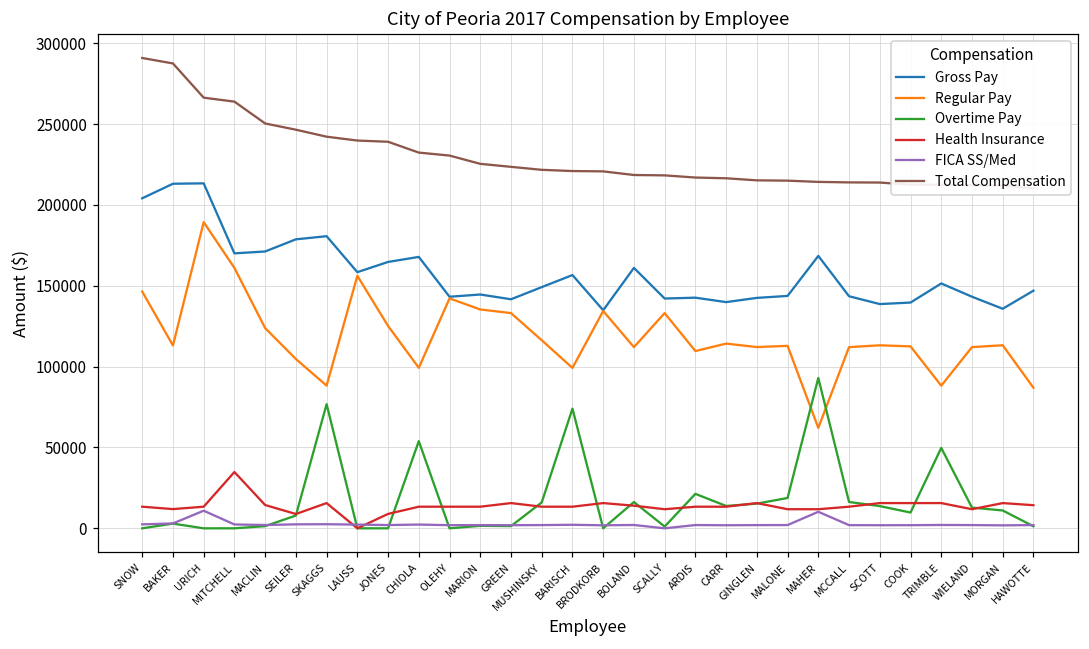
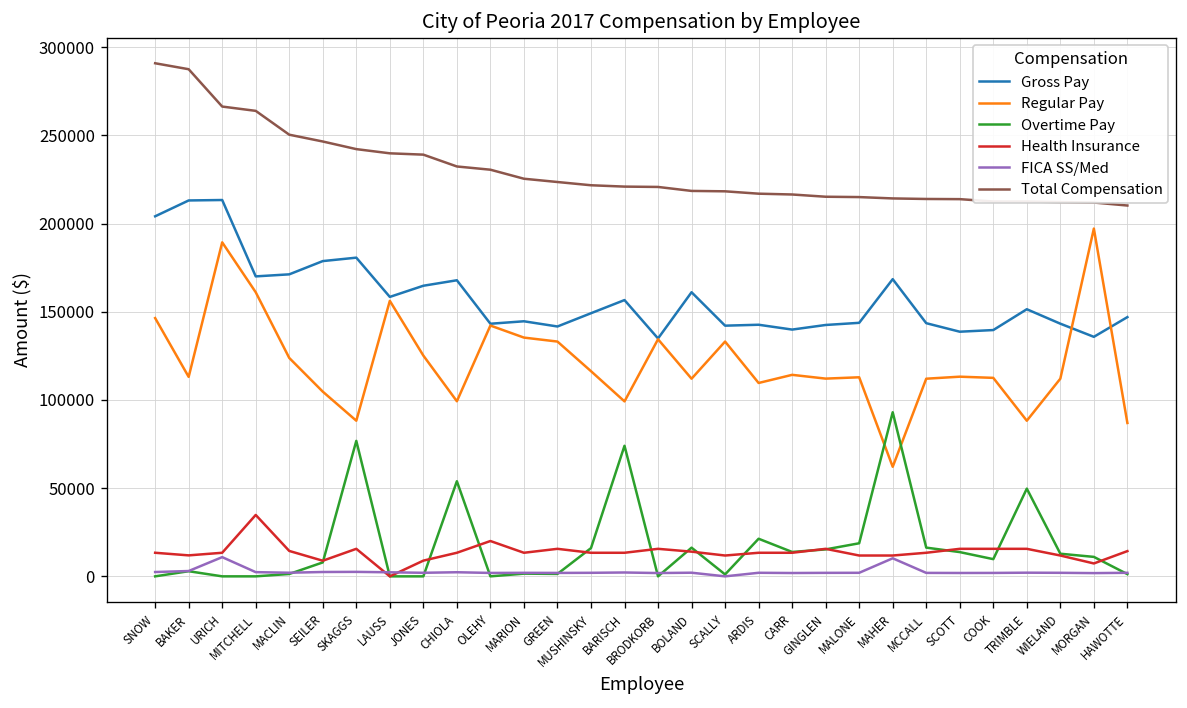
  {
    "Gross Pay": {
      "SNOW": 204000,
      "BAKER": 213000,
      "URICH": 213000,
      "MITCHELL": 170000,
      "MACLIN": 171000,
      "SEILER": 179000,
      "SKAGGS": 181000,
      "LAUSS": 158000,
      "JONES": 165000,
      "CHIOLA": 168000,
      "MARION": 145000,
      "GREEN": 142000,
      "MUSHINSKY": 149000,
      "BARISCH": 157000,
      "BOLAND": 161000,
      "SCALLY": 142000,
      "ARDIS": 143000,
      "CARR": 140000,
      "GINGLEN": 143000,
      "MALONE": 144000,
      "MAHER": 168000,
      "MCCALL": 144000,
      "SCOTT": 139000,
      "COOK": 140000,
      "TRIMBLE": 151000,
      "WIELAND": 143000,
      "MORGAN": 136000,
      "HAWOTTE": 147000
    },
    "Regular Pay": {
      "SNOW": 146000,
      "BAKER": 113000,
      "URICH": 189000,
      "MITCHELL": 161000,
      "MACLIN": 124000,
      "SEILER": 105000,
      "SKAGGS": 88000,
      "LAUSS": 156000,
      "JONES": 125000,
      "CHIOLA": 99000,
      "MARION": 135000,
      "GREEN": 133000,
      "MUSHINSKY": 116000,
      "BARISCH": 99000,
      "BOLAND": 112000,
      "SCALLY": 133000,
      "ARDIS": 110000,
      "CARR": 114000,
      "GINGLEN": 112000,
      "MALONE": 113000,
      "MAHER": 62000,
      "MCCALL": 112000,
      "SCOTT": 113000,
      "COOK": 113000,
      "TRIMBLE": 88000,
      "WIELAND": 112000,
-     "MORGAN": 113000,
+     "MORGAN": 197000,
      "HAWOTTE": 87000
    },
    "Overtime Pay": {
      "SNOW": 0,
      "URICH": 0,
      "MITCHELL": 0,
      "SKAGGS": 77000,
      "JONES": 0,
      "CHIOLA": 54000,
      "OLEHY": 0,
      "MUSHINSKY": 16000,
      "BARISCH": 74000,
      "BRODKORB": 0,
      "BOLAND": 16000,
      "ARDIS": 21000,
      "MALONE": 19000,
      "MAHER": 93000,
      "MCCALL": 16000,
      "SCOTT": 14000,
      "COOK": 10000,
      "TRIMBLE": 50000,
      "MORGAN": 11000
    },
    "Health Insurance": {
      "SNOW": 13000,
      "BAKER": 12000,
      "URICH": 13000,
      "MITCHELL": 35000,
      "MACLIN": 14000,
      "SKAGGS": 16000,
      "JONES": 9000,
      "CHIOLA": 13000,
-     "OLEHY": 13000,
+     "OLEHY": 20000,
      "MARION": 13000,
      "GREEN": 16000,
      "MUSHINSKY": 13000,
      "BARISCH": 13000,
      "BRODKORB": 16000,
      "BOLAND": 14000,
      "SCALLY": 12000,
      "ARDIS": 13000,
      "MALONE": 12000,
      "MCCALL": 13000,
      "SCOTT": 16000,
      "COOK": 16000,
      "TRIMBLE": 16000,
-     "MORGAN": 16000,
+     "MORGAN": 7000,
      "HAWOTTE": 14000
    },
    "FICA SS/Med": {
      "SNOW": 2000,
      "URICH": 11000,
      "MITCHELL": 2000,
      "SEILER": 2000,
      "SKAGGS": 3000,
      "LAUSS": 2000,
      "JONES": 2000,
      "CHIOLA": 2000,
      "OLEHY": 2000,
      "MUSHINSKY": 2000,
      "BARISCH": 2000,
      "BRODKORB": 2000,
      "BOLAND": 2000,
      "ARDIS": 2000,
      "CARR": 2000,
      "GINGLEN": 2000,
      "MALONE": 2000,
      "MCCALL": 2000,
      "SCOTT": 2000,
      "COOK": 2000,
      "TRIMBLE": 2000,
      "WIELAND": 2000,
      "MORGAN": 2000
    },
    "Total Compensation": {
      "SNOW": 291000,
      "BAKER": 287000,
      "URICH": 266000,
      "MITCHELL": 264000,
      "MACLIN": 250000,
      "SEILER": 247000,
      "SKAGGS": 242000,
      "LAUSS": 240000,
      "JONES": 239000,
      "CHIOLA": 232000,
      "OLEHY": 231000,
      "MARION": 225000,
      "GREEN": 224000,
      "MUSHINSKY": 222000,
      "BARISCH": 221000,
      "BRODKORB": 221000,
      "BOLAND": 219000,
      "SCALLY": 218000,
      "ARDIS": 217000,
      "CARR": 216000,
      "GINGLEN": 215000,
      "MALONE": 215000,
      "MAHER": 214000,
      "MCCALL": 214000,
      "SCOTT": 214000
    }
  }
